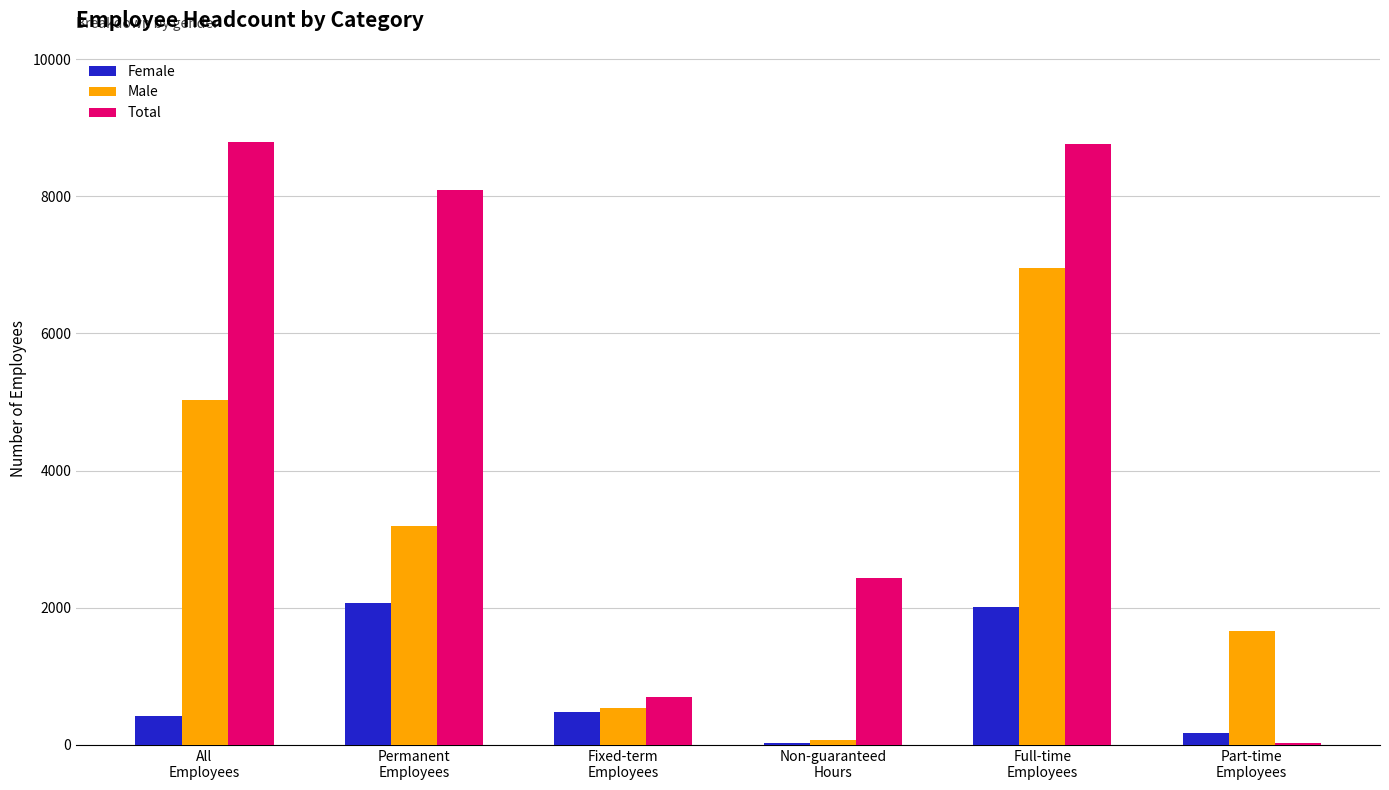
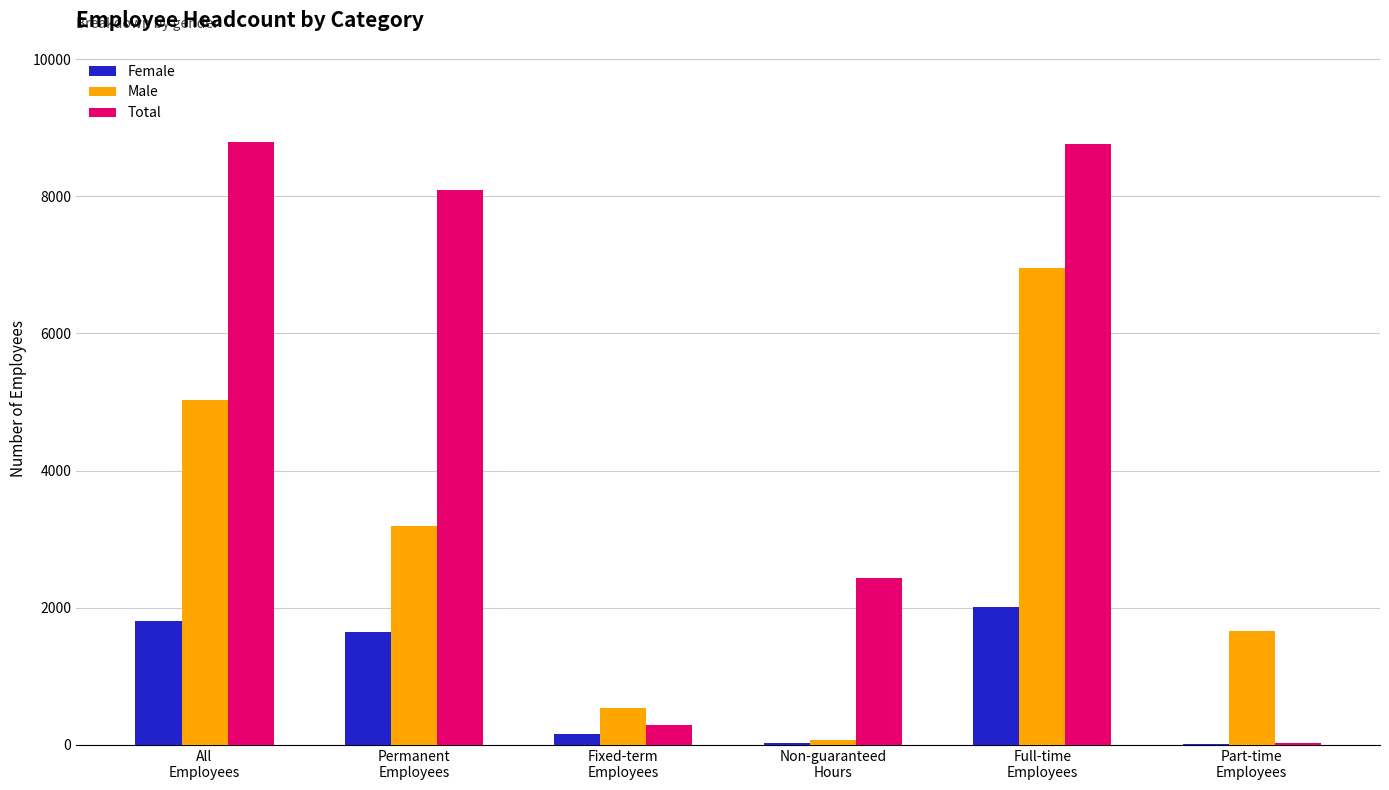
  {
    "Female": {
-     "All Employees": 400,
-     "Permanent Employees": 2100,
-     "Fixed-term Employees": 500,
+     "All Employees": 1800,
+     "Permanent Employees": 1700,
+     "Fixed-term Employees": 200,
      "Full-time Employees": 2000,
-     "Part-time Employees": 200
+     "Part-time Employees": 0
    },
    "Male": {
      "All Employees": 5000,
      "Permanent Employees": 3200,
      "Fixed-term Employees": 500,
      "Non-guaranteed Hours": 100,
      "Full-time Employees": 7000,
      "Part-time Employees": 1700
    },
    "Total": {
      "All Employees": 8800,
      "Permanent Employees": 8100,
-     "Fixed-term Employees": 700,
+     "Fixed-term Employees": 300,
      "Non-guaranteed Hours": 2400,
      "Full-time Employees": 8800
    }
  }
